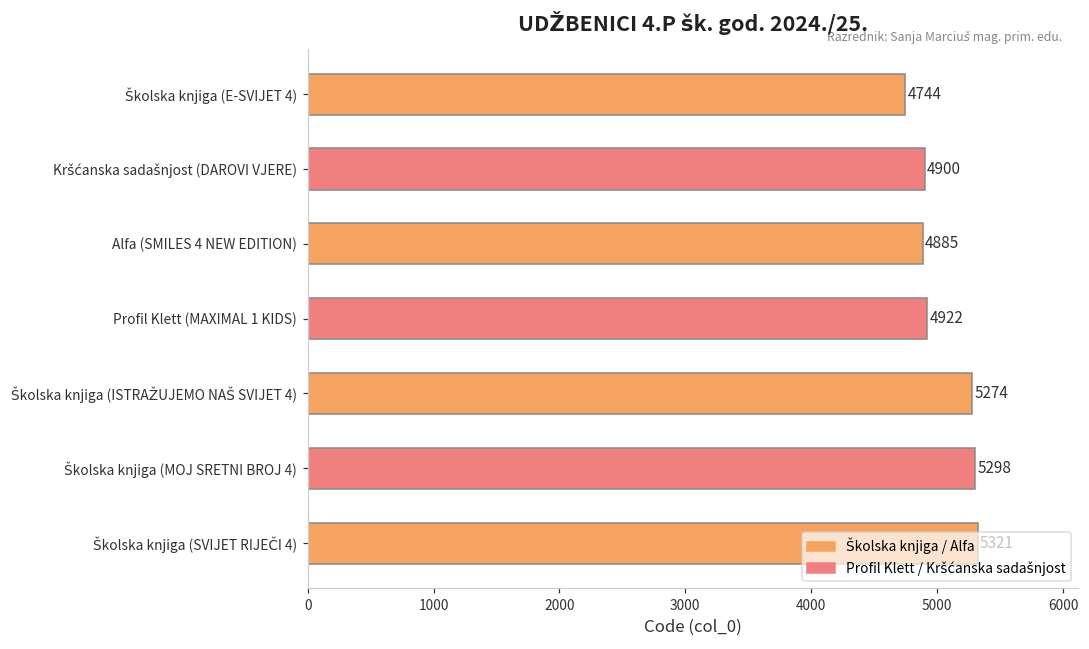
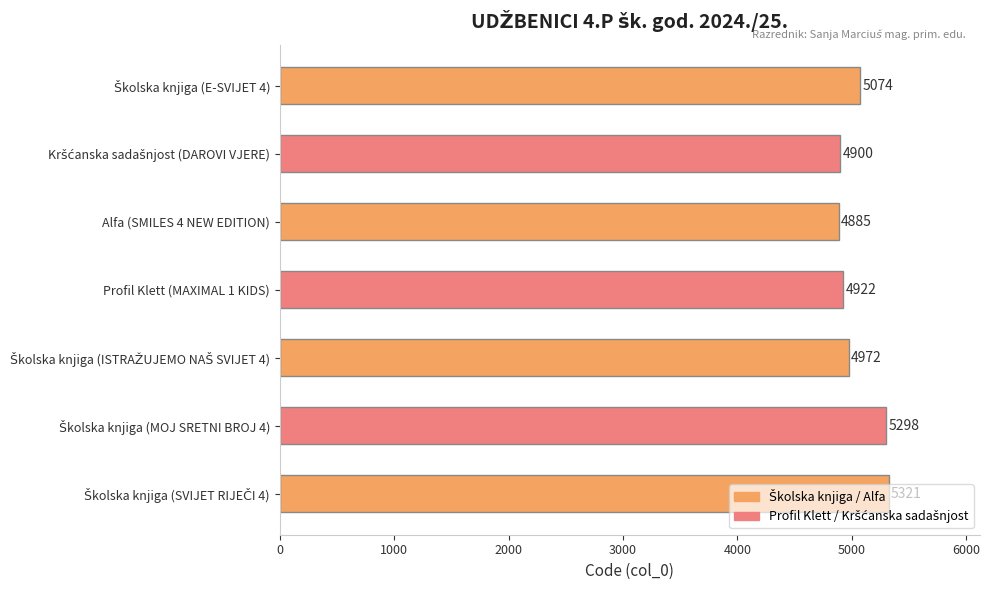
  {
-   "Školska knjiga (E-SVIJET 4)": 4744,
+   "Školska knjiga (E-SVIJET 4)": 5074,
    "Kršćanska sadašnjost (DAROVI VJERE)": 4900,
    "Alfa (SMILES 4 NEW EDITION)": 4885,
    "Profil Klett (MAXIMAL 1 KIDS)": 4922,
-   "Školska knjiga (ISTRAŽUJEMO NAŠ SVIJET 4)": 5274,
+   "Školska knjiga (ISTRAŽUJEMO NAŠ SVIJET 4)": 4972,
    "Školska knjiga (MOJ SRETNI BROJ 4)": 5298
  }
